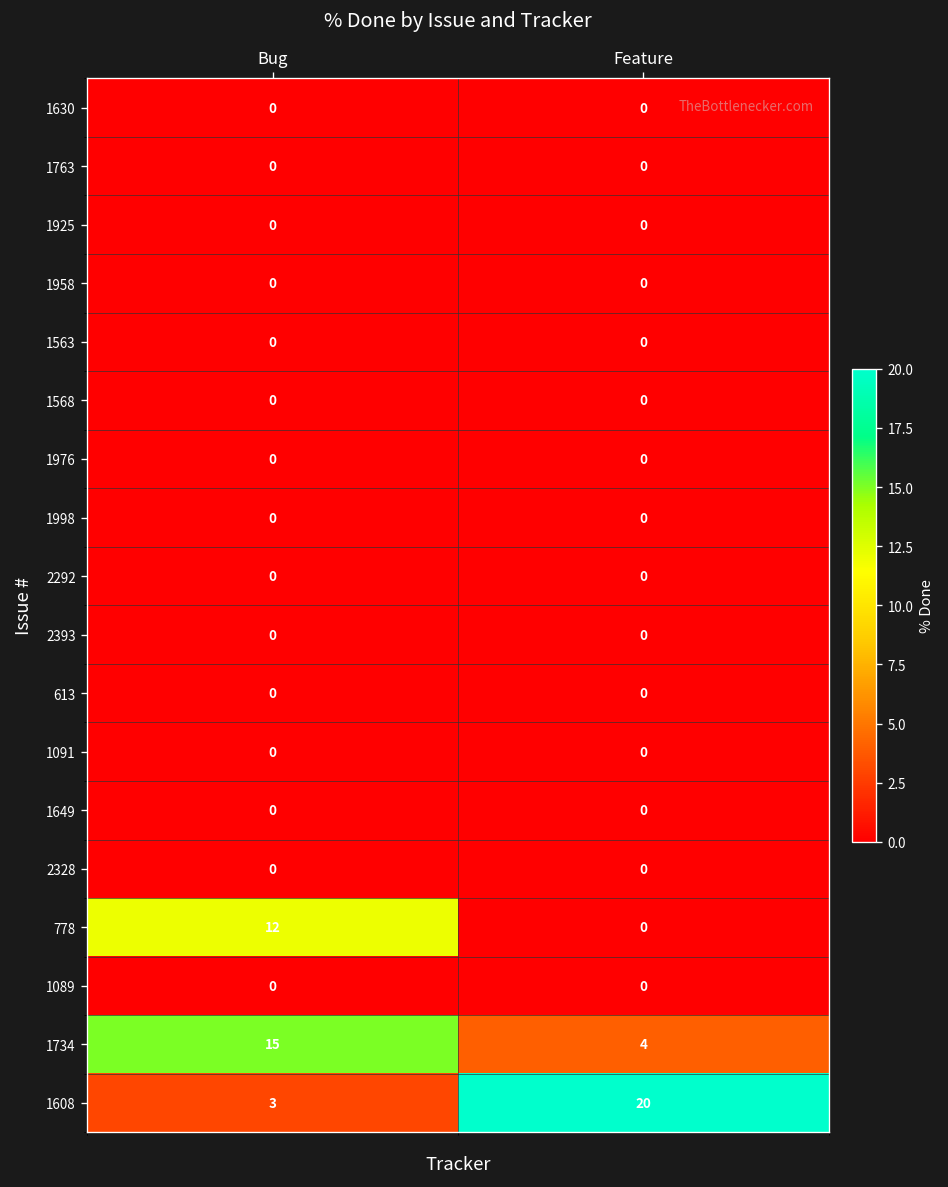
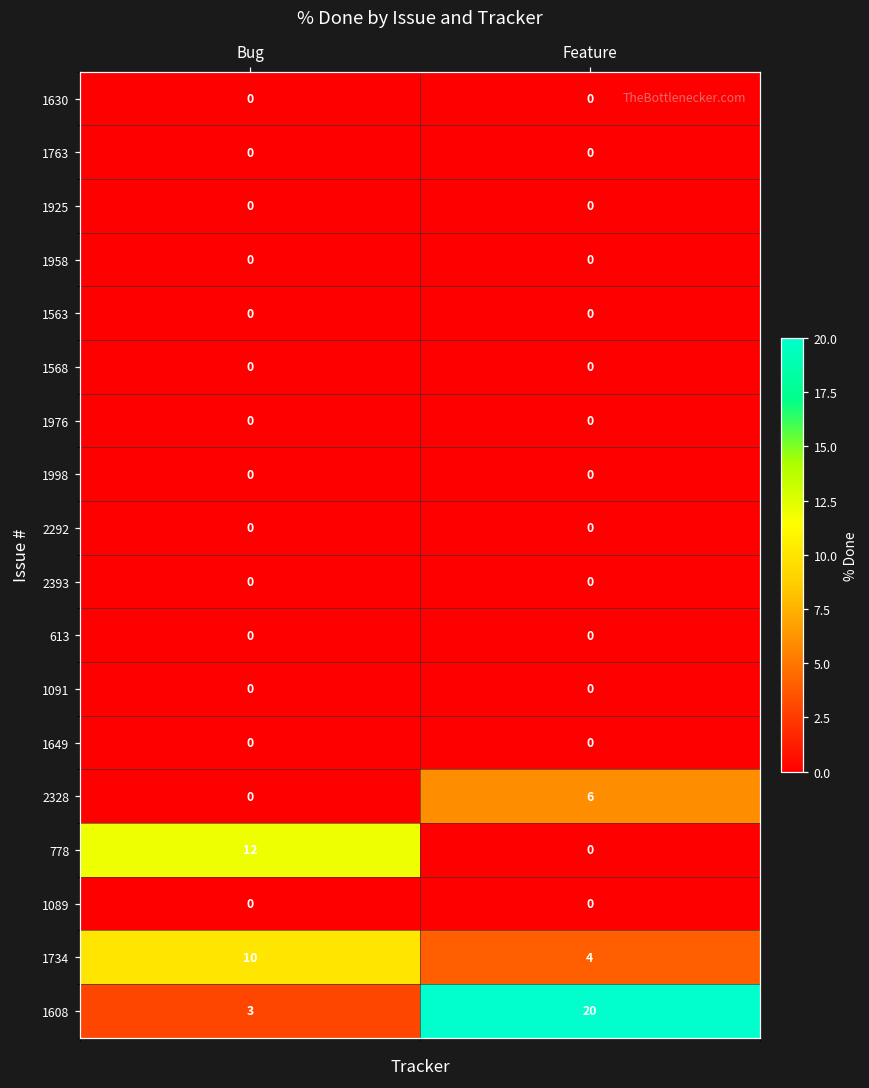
  {
    "1630": {
      "Bug": 0
    },
    "1763": {
      "Bug": 0,
      "Feature": 0
    },
    "1925": {
      "Bug": 0,
      "Feature": 0
    },
    "1958": {
      "Bug": 0,
      "Feature": 0
    },
    "1563": {
      "Bug": 0,
      "Feature": 0
    },
    "1568": {
      "Bug": 0,
      "Feature": 0
    },
    "1976": {
      "Bug": 0,
      "Feature": 0
    },
    "1998": {
      "Bug": 0,
      "Feature": 0
    },
    "2292": {
      "Bug": 0,
      "Feature": 0
    },
    "2393": {
      "Bug": 0,
      "Feature": 0
    },
    "613": {
      "Bug": 0,
      "Feature": 0
    },
    "1091": {
      "Bug": 0,
      "Feature": 0
    },
    "1649": {
      "Bug": 0,
      "Feature": 0
    },
    "2328": {
      "Bug": 0,
-     "Feature": 0
+     "Feature": 6
    },
    "778": {
      "Bug": 12,
      "Feature": 0
    },
    "1089": {
      "Bug": 0,
      "Feature": 0
    },
    "1734": {
-     "Bug": 15,
+     "Bug": 10,
      "Feature": 4
    },
    "1608": {
      "Bug": 3,
      "Feature": 20
    }
  }
